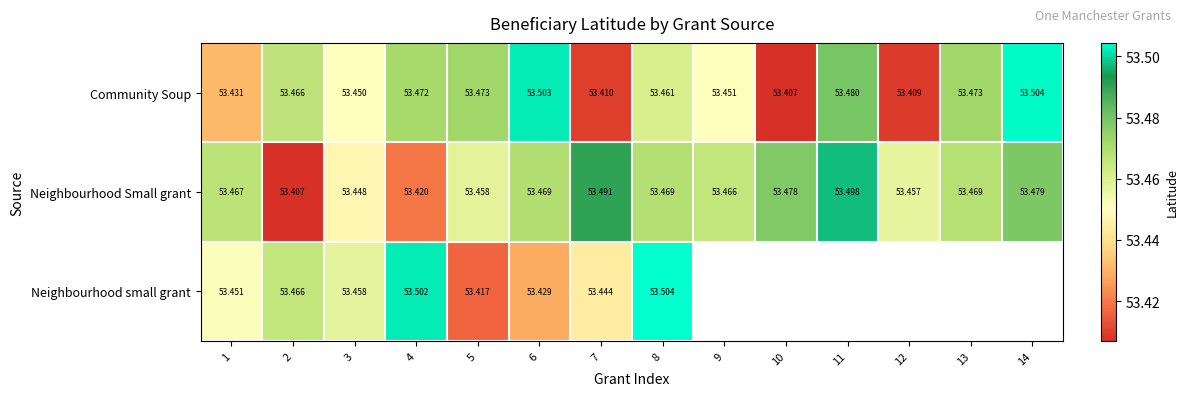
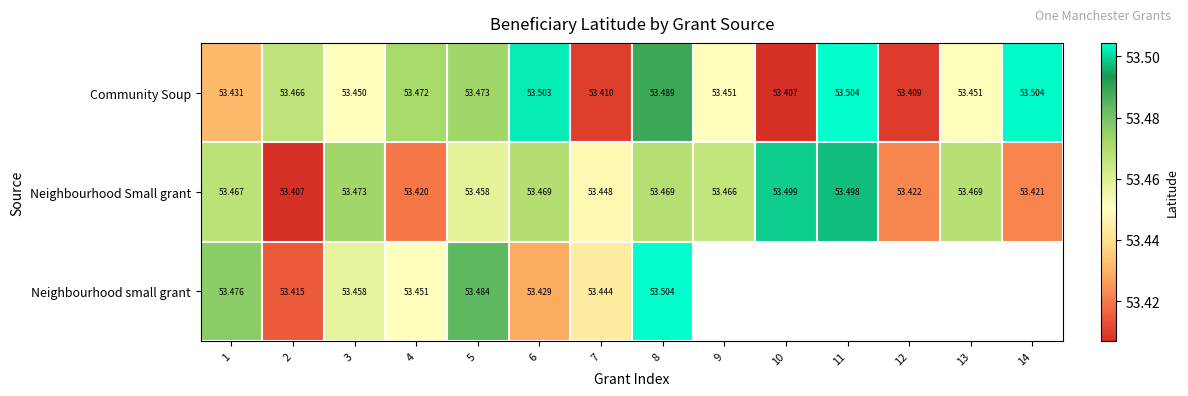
  {
    "Community Soup": {
      "1": 53.431,
      "2": 53.466,
      "3": 53.450,
      "4": 53.472,
      "5": 53.473,
      "6": 53.503,
      "7": 53.410,
-     "8": 53.461,
+     "8": 53.489,
      "9": 53.451,
      "10": 53.407,
-     "11": 53.480,
+     "11": 53.504,
      "12": 53.409,
-     "13": 53.473,
+     "13": 53.451,
      "14": 53.504
    },
    "Neighbourhood Small grant": {
      "1": 53.467,
      "2": 53.407,
-     "3": 53.448,
+     "3": 53.473,
      "4": 53.420,
      "5": 53.458,
      "6": 53.469,
-     "7": 53.491,
+     "7": 53.448,
      "8": 53.469,
      "9": 53.466,
-     "10": 53.478,
+     "10": 53.499,
      "11": 53.498,
-     "12": 53.457,
+     "12": 53.422,
      "13": 53.469,
-     "14": 53.479
+     "14": 53.421
    },
    "Neighbourhood small grant": {
-     "1": 53.451,
-     "2": 53.466,
+     "1": 53.476,
+     "2": 53.415,
      "3": 53.458,
-     "4": 53.502,
-     "5": 53.417,
+     "4": 53.451,
+     "5": 53.484,
      "6": 53.429,
      "7": 53.444,
      "8": 53.504
    }
  }
